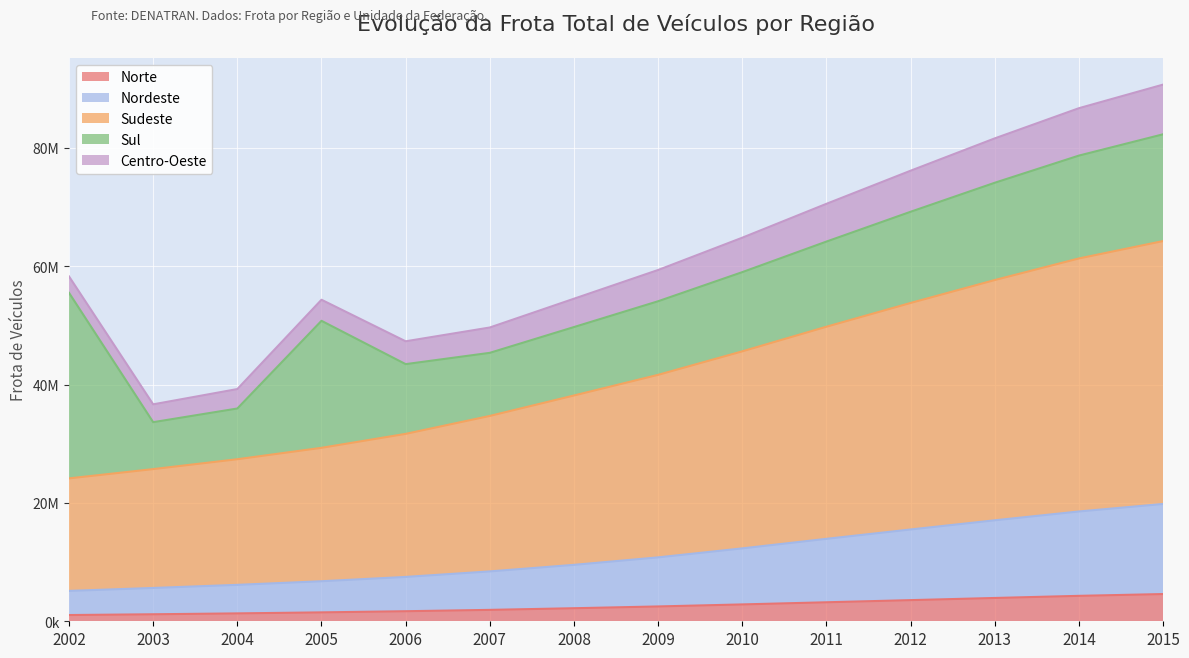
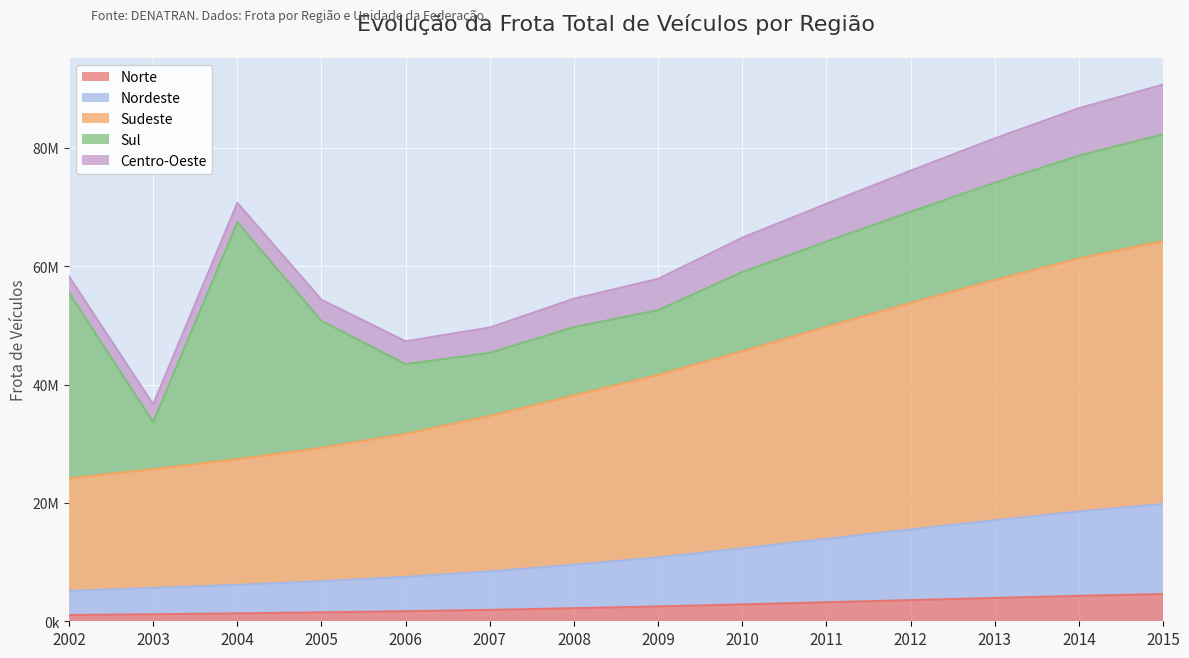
  {
    "Sul": {
      "2002": 31000000,
      "2003": 8000000,
-     "2004": 9000000,
+     "2004": 40000000,
      "2005": 21000000,
      "2006": 12000000,
      "2007": 11000000,
      "2008": 12000000,
-     "2009": 12000000,
+     "2009": 11000000,
      "2010": 13000000,
      "2011": 14000000,
      "2012": 15000000,
      "2013": 16000000,
      "2014": 17000000,
      "2015": 18000000
    }
  }
